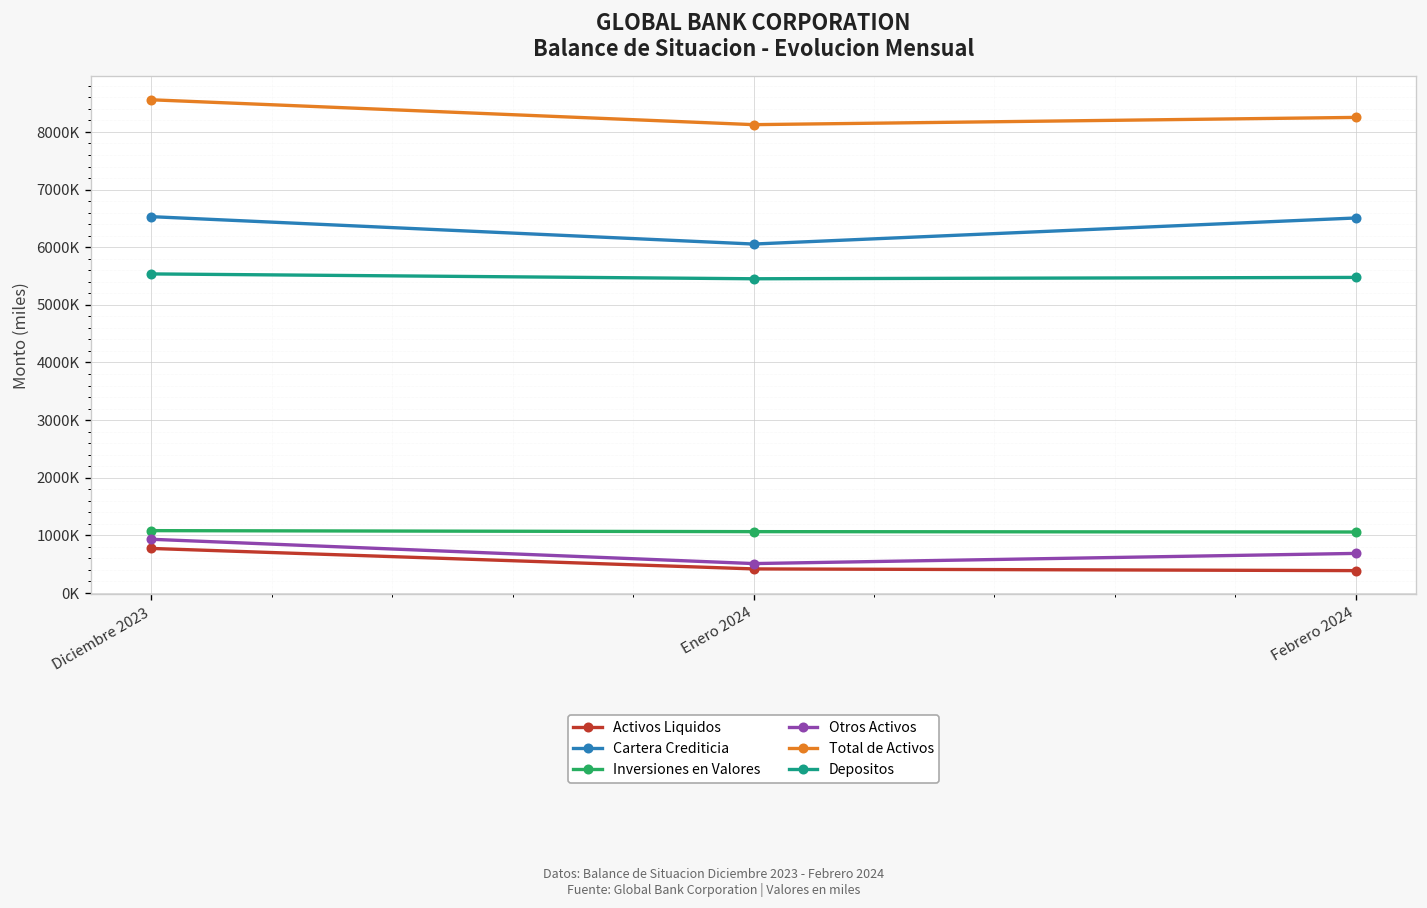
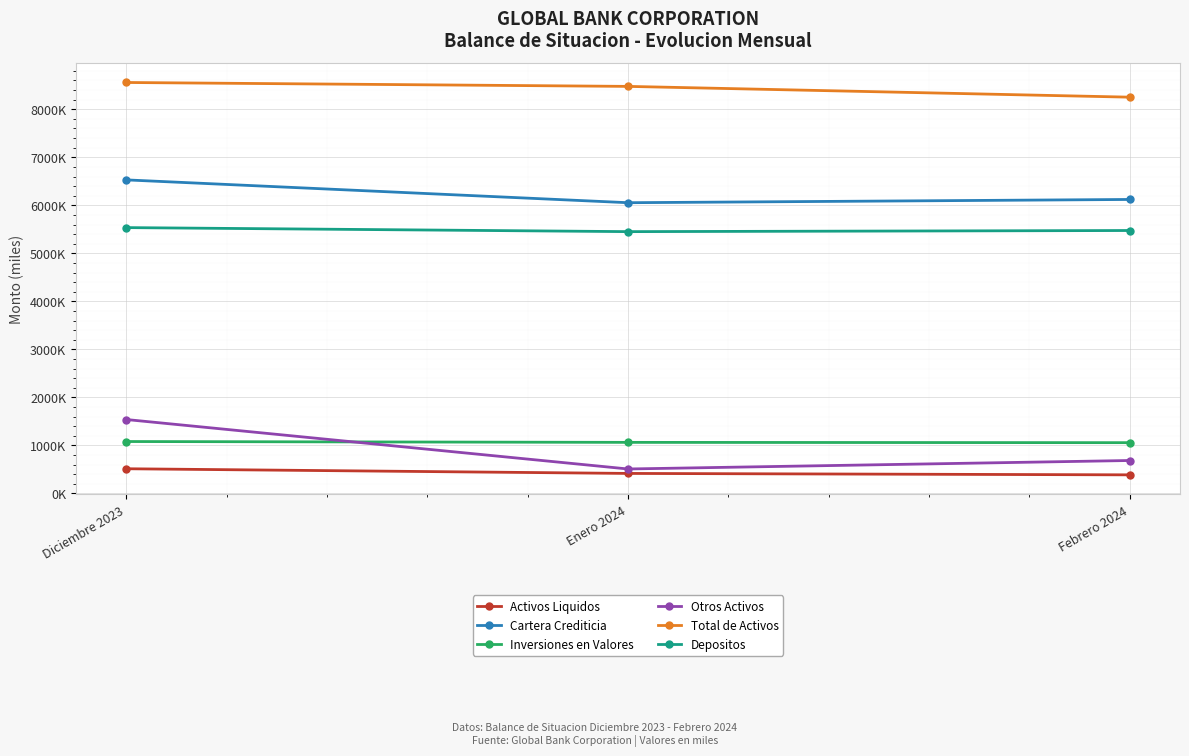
  {
    "Activos Liquidos": {
-     "Diciembre 2023": 800000,
+     "Diciembre 2023": 500000,
      "Enero 2024": 400000,
      "Febrero 2024": 400000
    },
    "Cartera Crediticia": {
      "Diciembre 2023": 6500000,
      "Enero 2024": 6100000,
-     "Febrero 2024": 6500000
+     "Febrero 2024": 6100000
    },
    "Otros Activos": {
-     "Diciembre 2023": 900000,
+     "Diciembre 2023": 1500000,
      "Enero 2024": 500000,
      "Febrero 2024": 700000
    },
    "Total de Activos": {
      "Diciembre 2023": 8600000,
-     "Enero 2024": 8100000,
+     "Enero 2024": 8500000,
      "Febrero 2024": 8300000
    }
  }
